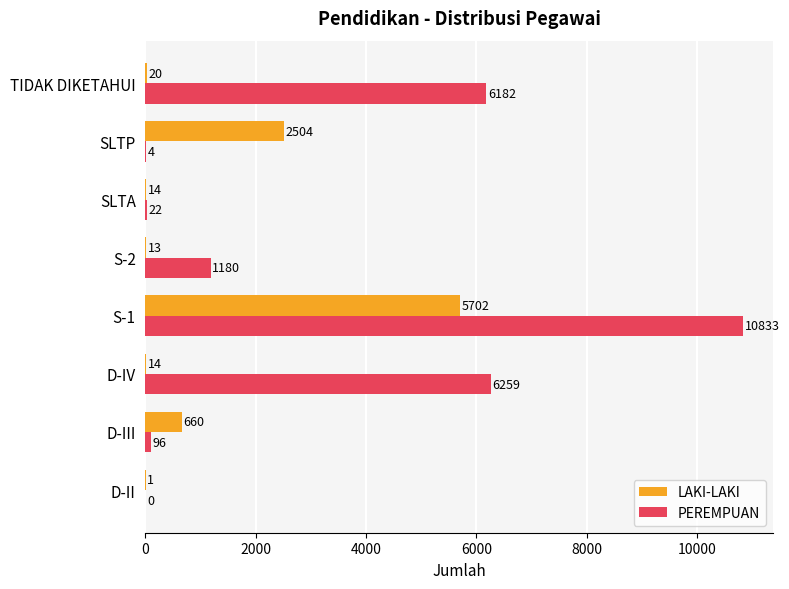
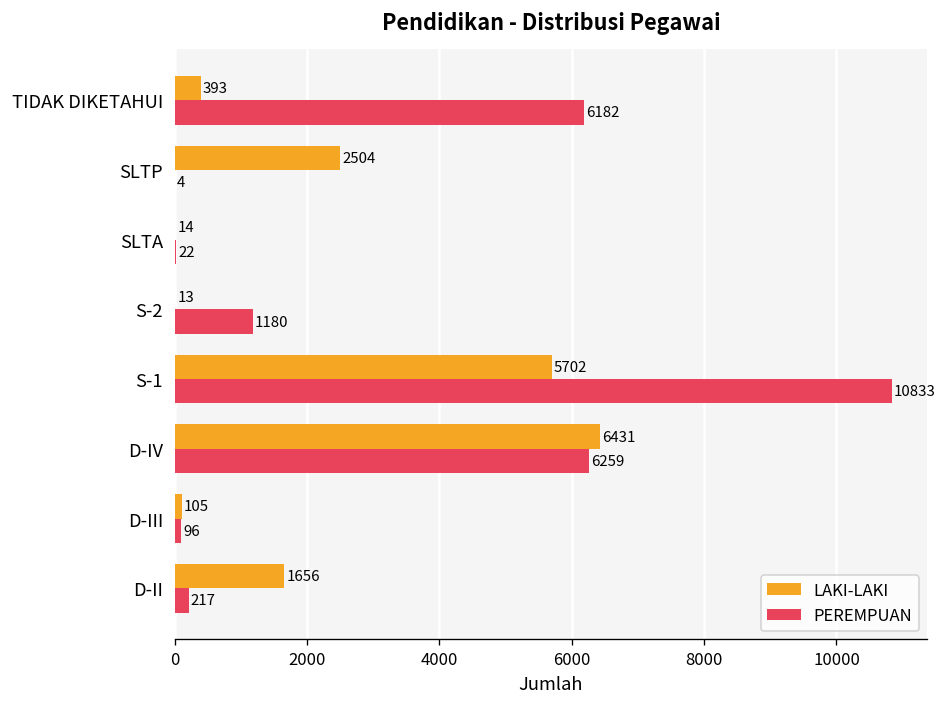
  {
    "LAKI-LAKI": {
-     "TIDAK DIKETAHUI": 20,
+     "TIDAK DIKETAHUI": 393,
      "SLTP": 2504,
      "SLTA": 14,
      "S-2": 13,
      "S-1": 5702,
-     "D-IV": 14,
-     "D-III": 660,
-     "D-II": 1
+     "D-IV": 6431,
+     "D-III": 105,
+     "D-II": 1656
    },
    "PEREMPUAN": {
      "TIDAK DIKETAHUI": 6182,
      "SLTP": 4,
      "SLTA": 22,
      "S-2": 1180,
      "S-1": 10833,
      "D-IV": 6259,
      "D-III": 96,
-     "D-II": 0
+     "D-II": 217
    }
  }
